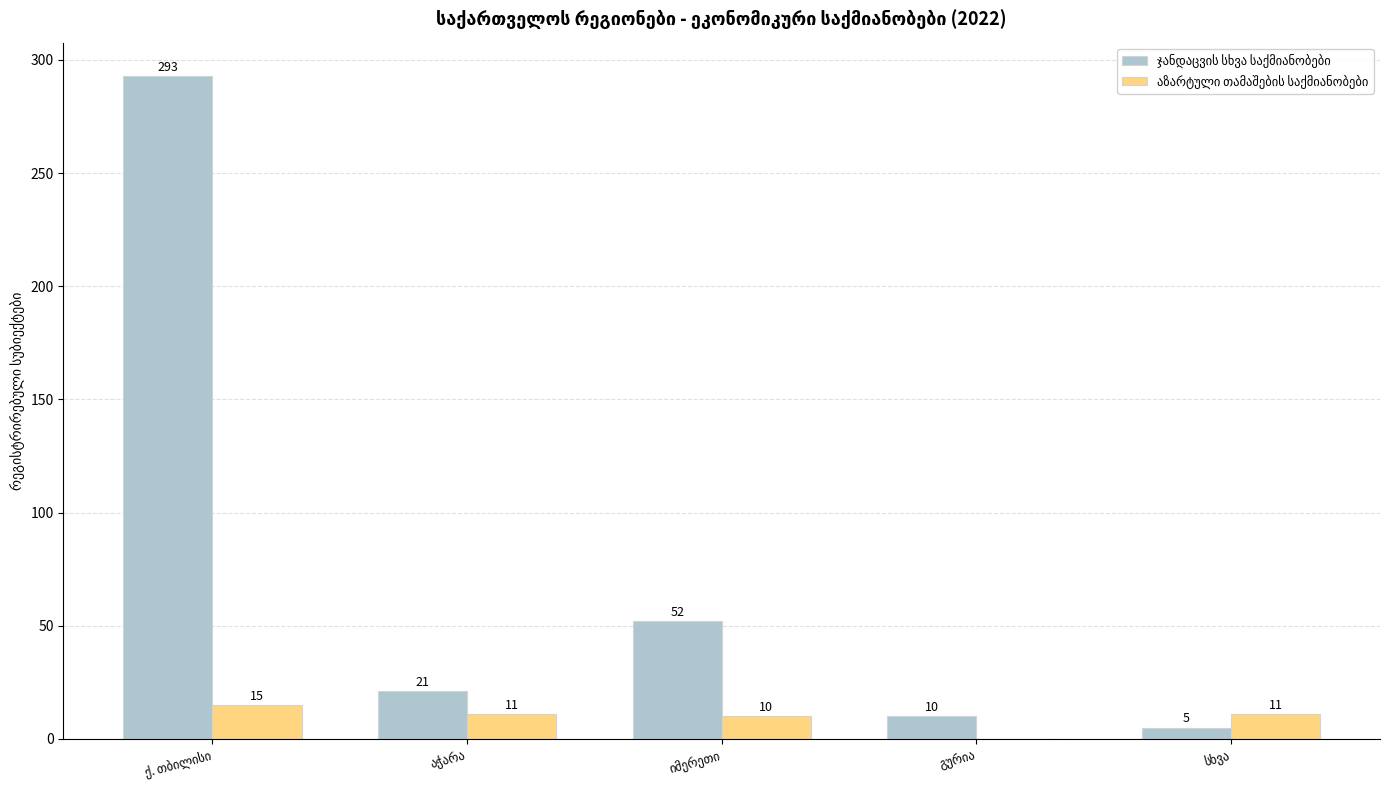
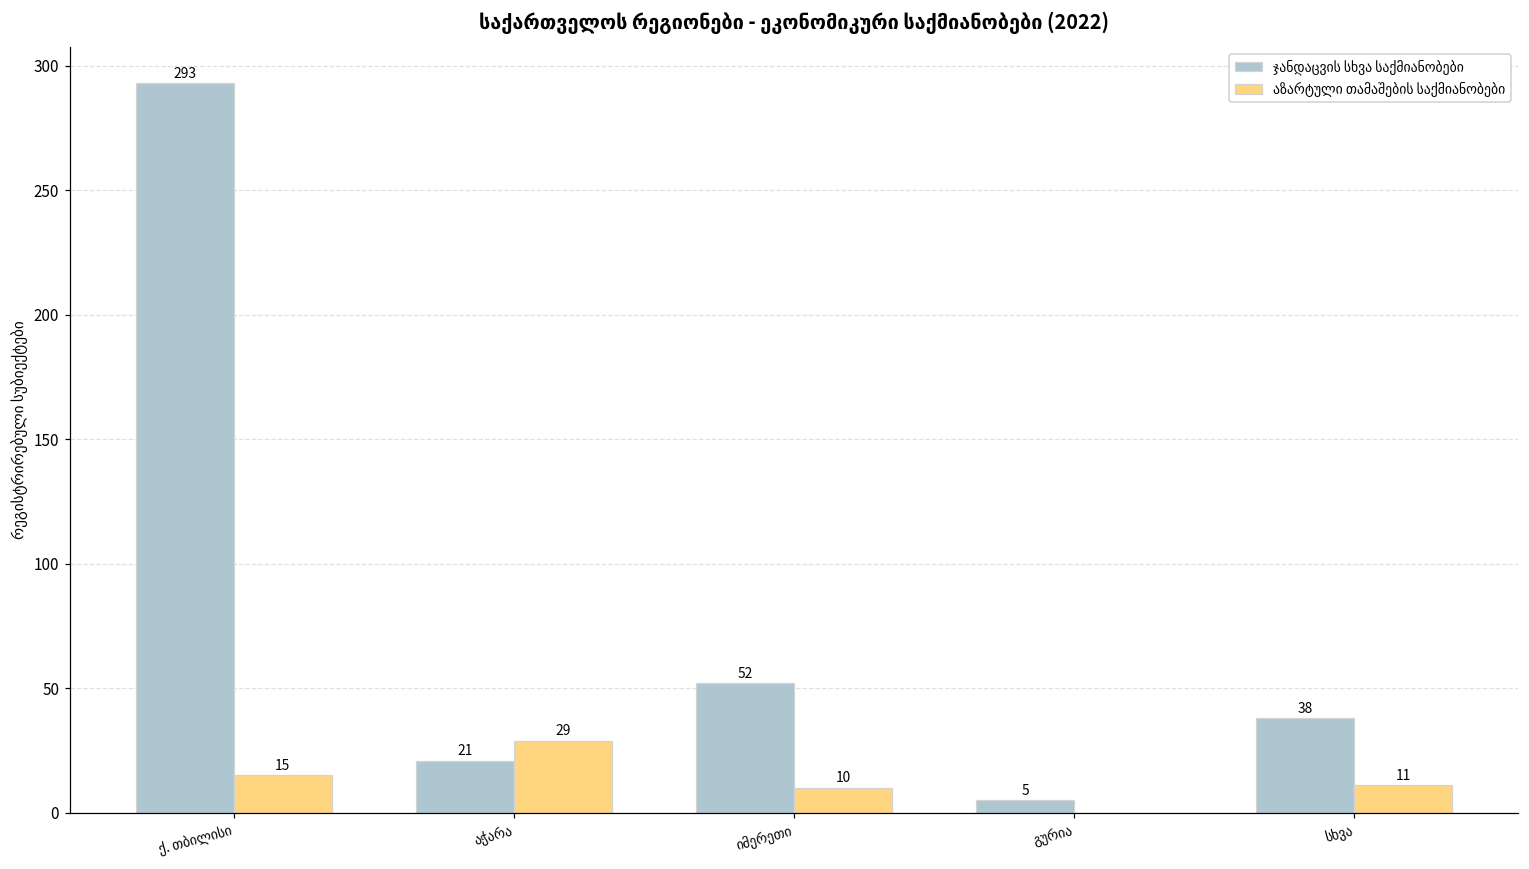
  {
    "ჯანდაცვის სხვა საქმიანობები": {
      "ქ. თბილისი": 293,
      "აჭარა": 21,
      "იმერეთი": 52,
-     "გურია": 10,
-     "სხვა": 5
+     "გურია": 5,
+     "სხვა": 38
    },
    "აზარტული თამაშების საქმიანობები": {
      "ქ. თბილისი": 15,
-     "აჭარა": 11,
+     "აჭარა": 29,
      "იმერეთი": 10,
      "სხვა": 11
    }
  }
